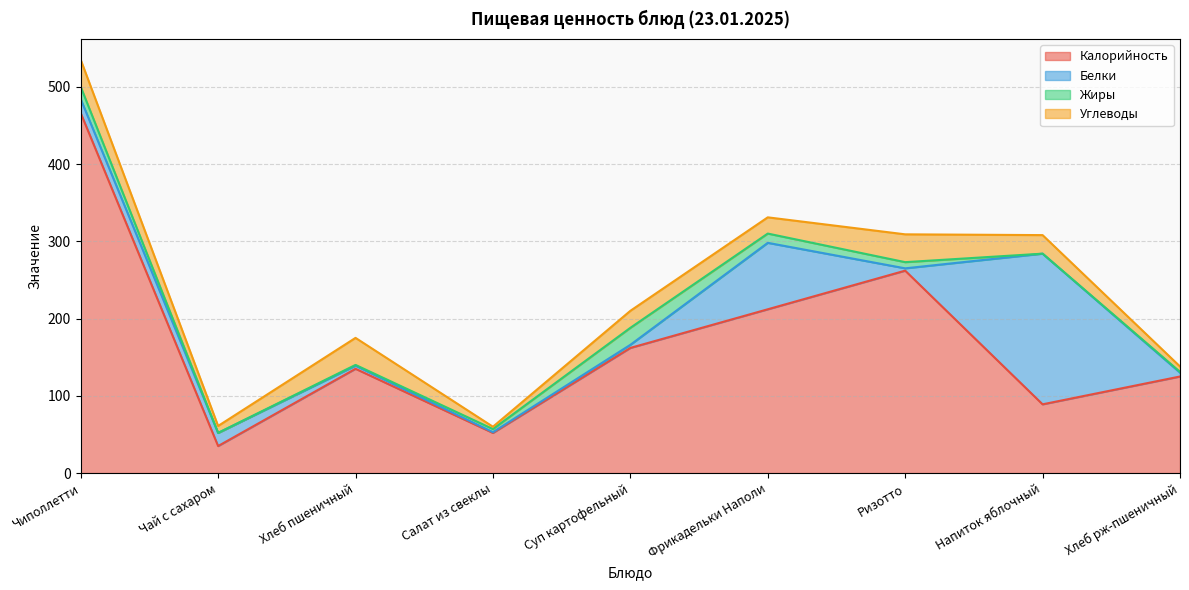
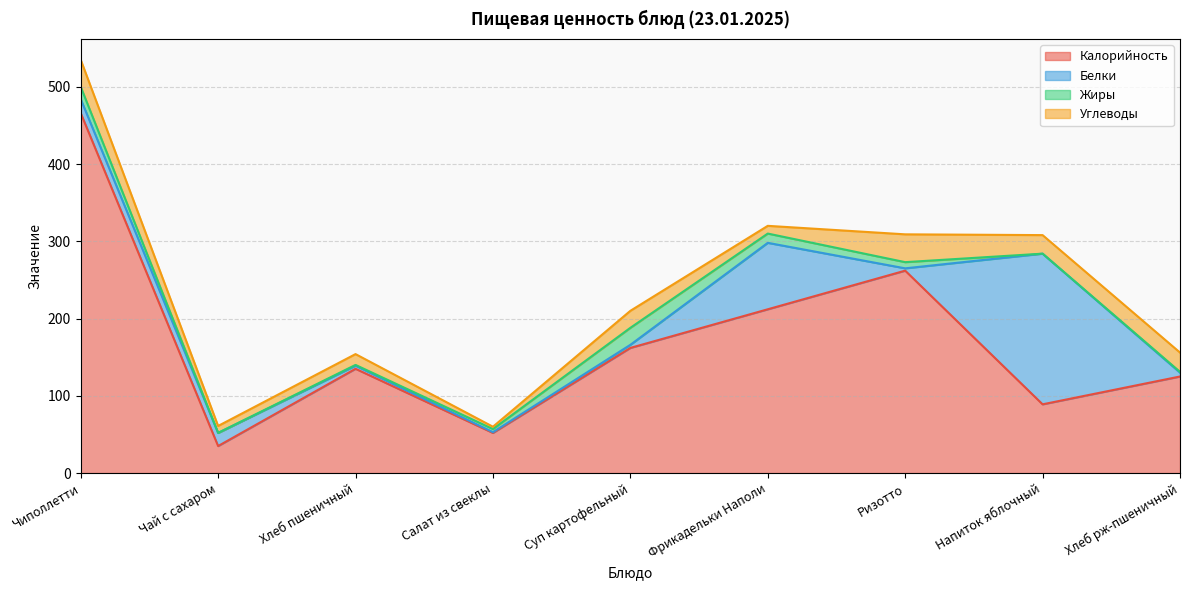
  {
    "Калорийность": {
      "Чиполлетти": 470,
      "Чай с сахаром": 40,
      "Хлеб пшеничный": 140,
      "Суп картофельный": 160,
      "Фрикадельки Наполи": 210,
      "Напиток яблочный": 90,
      "Хлеб рж-пшеничный": 130
    },
    "Белки": {
      "Чиполлетти": 20,
      "Суп картофельный": 0,
      "Фрикадельки Наполи": 90
    },
    "Жиры": {
      "Чиполлетти": 20,
      "Суп картофельный": 20,
      "Фрикадельки Наполи": 10,
      "Ризотто": 10
    },
    "Углеводы": {
      "Чиполлетти": 40,
      "Чай с сахаром": 10,
-     "Хлеб пшеничный": 40,
+     "Хлеб пшеничный": 10,
      "Суп картофельный": 20,
-     "Фрикадельки Наполи": 20,
+     "Фрикадельки Наполи": 10,
      "Ризотто": 40,
      "Напиток яблочный": 20,
-     "Хлеб рж-пшеничный": 10
+     "Хлеб рж-пшеничный": 30
    }
  }
